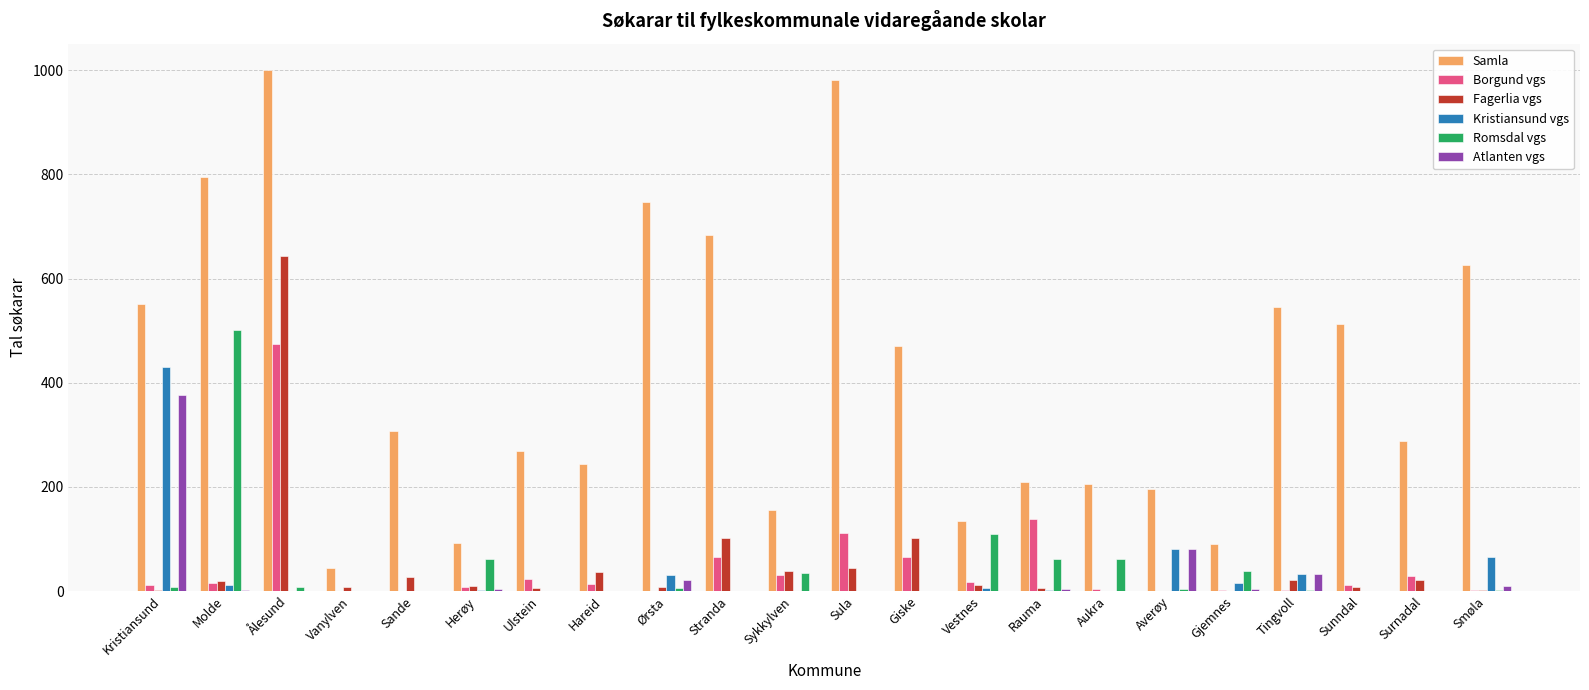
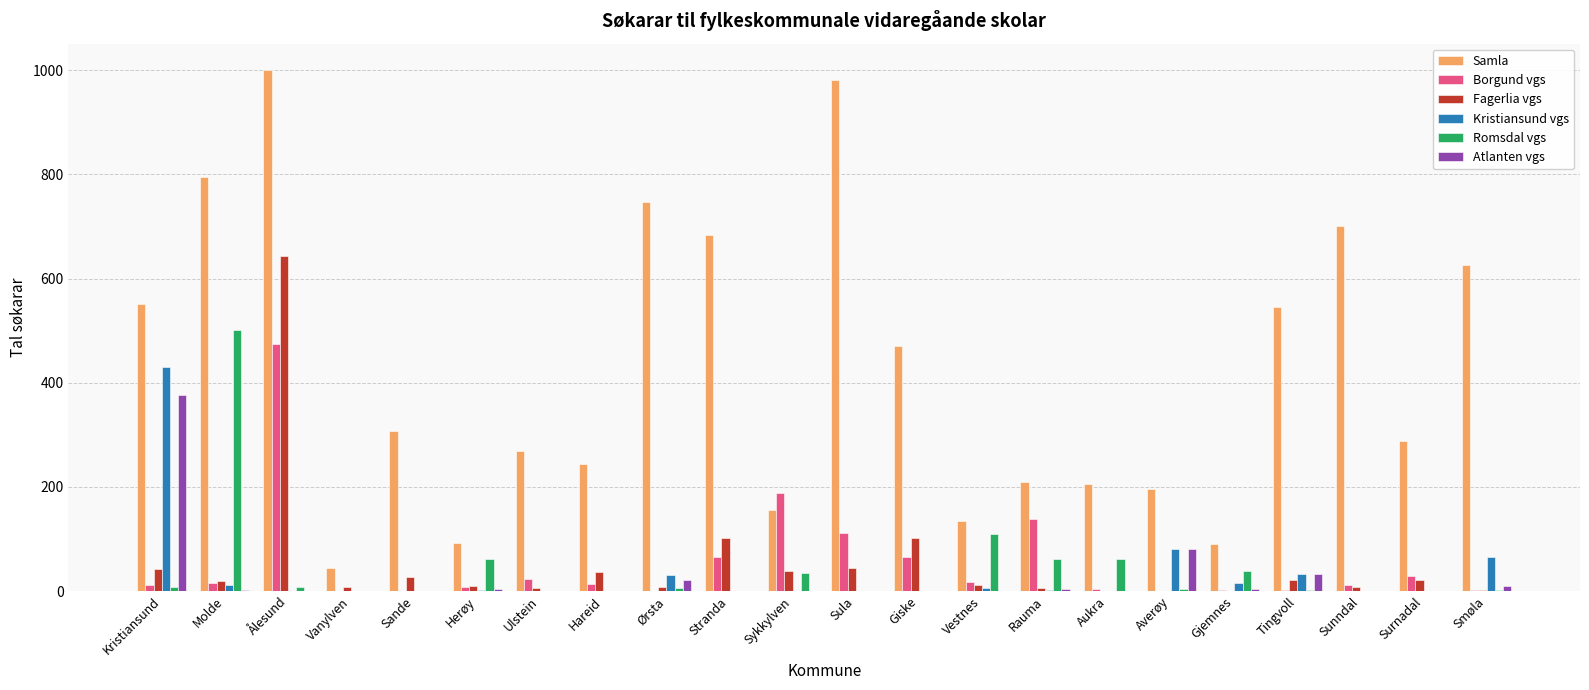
  {
    "Samla": {
      "Kristiansund": 550,
      "Molde": 800,
      "Ålesund": 1000,
      "Vanylven": 40,
      "Sande": 310,
      "Herøy": 90,
      "Ulstein": 270,
      "Hareid": 240,
      "Ørsta": 750,
      "Stranda": 680,
      "Sykkylven": 160,
      "Sula": 980,
      "Giske": 470,
      "Vestnes": 130,
      "Rauma": 210,
      "Aukra": 210,
      "Averøy": 200,
      "Gjemnes": 90,
      "Tingvoll": 550,
-     "Sunndal": 510,
+     "Sunndal": 700,
      "Surnadal": 290,
      "Smøla": 630
    },
    "Borgund vgs": {
      "Kristiansund": 10,
      "Molde": 20,
      "Ålesund": 480,
      "Sande": 0,
      "Herøy": 10,
      "Ulstein": 20,
      "Hareid": 10,
      "Stranda": 70,
-     "Sykkylven": 30,
+     "Sykkylven": 190,
      "Sula": 110,
      "Giske": 70,
      "Vestnes": 20,
      "Rauma": 140,
      "Averøy": 0,
      "Sunndal": 10,
      "Surnadal": 30
    },
    "Fagerlia vgs": {
-     "Kristiansund": 0,
+     "Kristiansund": 40,
      "Molde": 20,
      "Ålesund": 640,
      "Vanylven": 10,
      "Sande": 30,
      "Herøy": 10,
      "Ulstein": 10,
      "Hareid": 40,
      "Ørsta": 10,
      "Stranda": 100,
      "Sykkylven": 40,
      "Sula": 50,
      "Giske": 100,
      "Vestnes": 10,
      "Rauma": 10,
      "Aukra": 0,
      "Averøy": 0,
      "Tingvoll": 20,
      "Sunndal": 10,
      "Surnadal": 20
    },
    "Kristiansund vgs": {
      "Kristiansund": 430,
      "Molde": 10,
      "Ålesund": 0,
      "Vanylven": 0,
      "Sande": 0,
      "Hareid": 0,
      "Ørsta": 30,
      "Stranda": 0,
      "Sykkylven": 0,
      "Giske": 0,
      "Vestnes": 10,
      "Averøy": 80,
      "Gjemnes": 20,
      "Tingvoll": 30,
      "Surnadal": 0,
      "Smøla": 70
    },
    "Romsdal vgs": {
      "Kristiansund": 10,
      "Molde": 500,
      "Ålesund": 10,
      "Vanylven": 0,
      "Sande": 0,
      "Herøy": 60,
      "Ulstein": 0,
      "Hareid": 0,
      "Ørsta": 10,
      "Stranda": 0,
      "Sykkylven": 40,
      "Sula": 0,
      "Giske": 0,
      "Vestnes": 110,
      "Rauma": 60,
      "Aukra": 60,
      "Gjemnes": 40,
      "Surnadal": 0
    },
    "Atlanten vgs": {
      "Kristiansund": 380,
      "Vanylven": 0,
      "Sande": 0,
      "Ulstein": 0,
      "Hareid": 0,
      "Ørsta": 20,
      "Stranda": 0,
      "Sykkylven": 0,
      "Sula": 0,
      "Giske": 0,
      "Aukra": 0,
      "Averøy": 80,
      "Tingvoll": 30,
      "Sunndal": 0,
      "Surnadal": 0,
      "Smøla": 10
    }
  }
